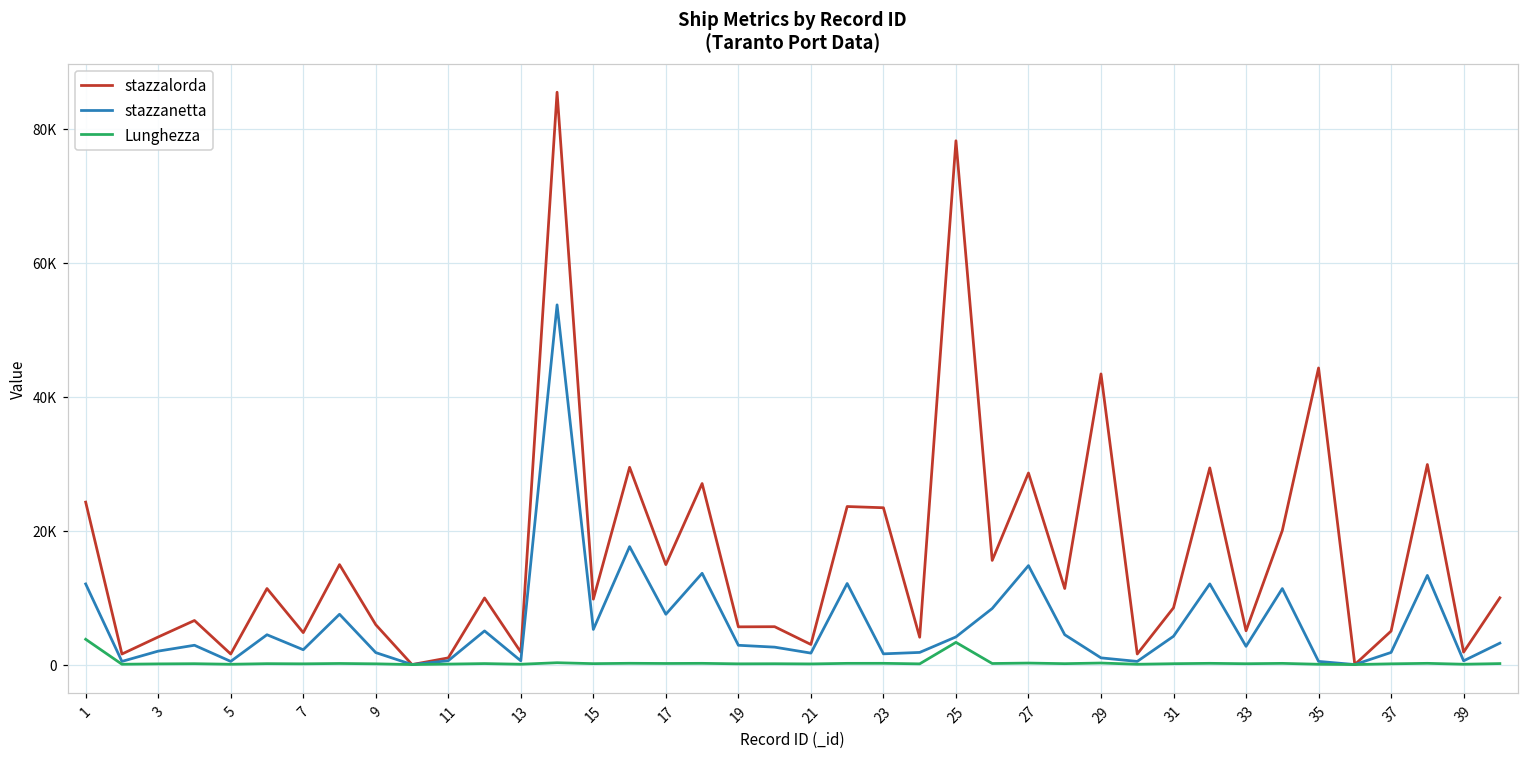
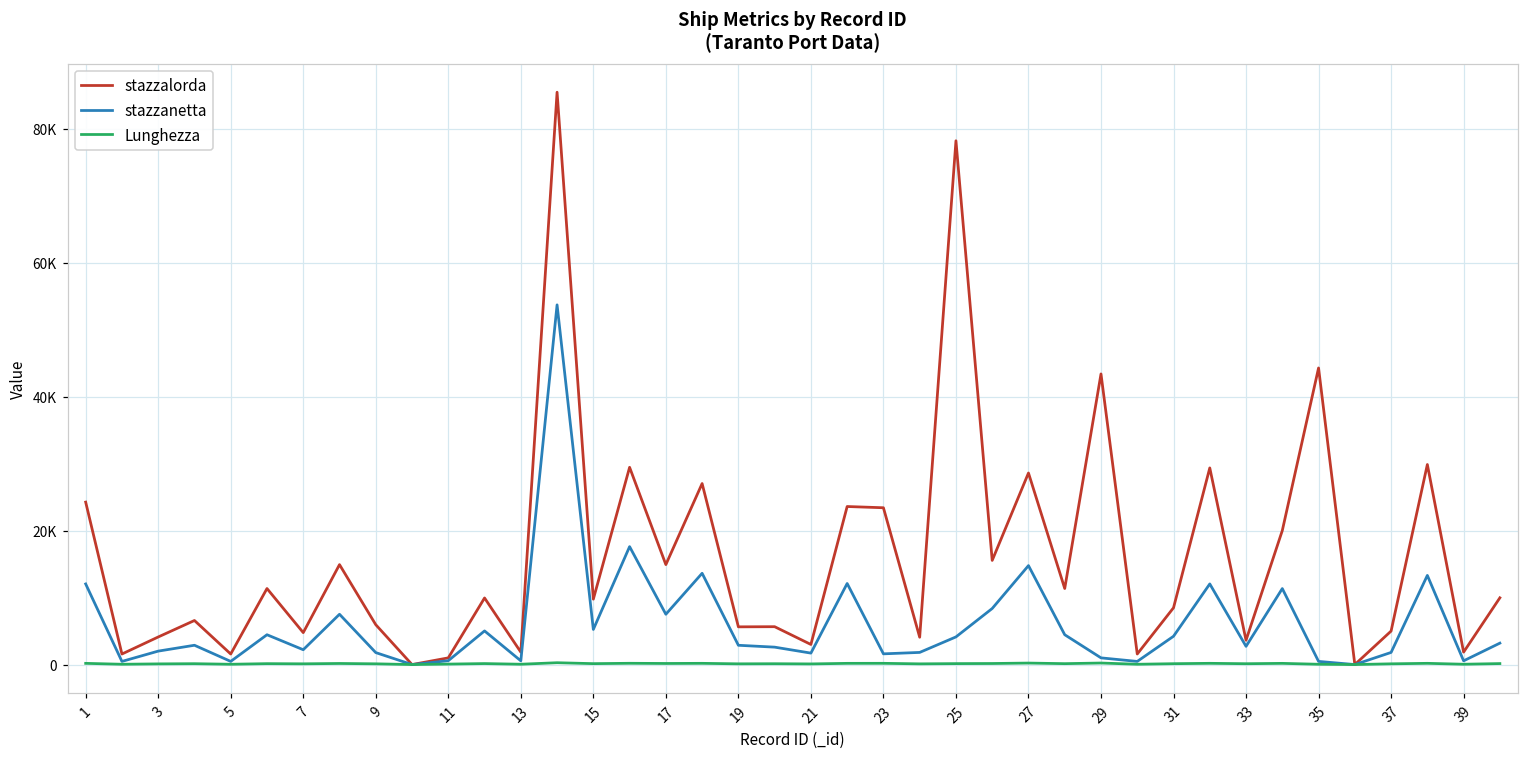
  {
    "stazzalorda": {
      "1": 24000,
      "3": 4000,
      "5": 2000,
      "7": 5000,
      "9": 6000,
      "13": 2000,
      "15": 10000,
      "17": 15000,
      "19": 6000,
      "21": 3000,
      "23": 23000,
      "25": 78000,
      "27": 29000,
      "29": 43000,
      "31": 8000,
-     "33": 5000,
+     "33": 4000,
      "35": 44000,
      "37": 5000,
      "39": 2000
    },
    "stazzanetta": {
      "1": 12000,
      "3": 2000,
      "5": 0,
      "7": 2000,
      "9": 2000,
      "13": 1000,
      "15": 5000,
      "17": 8000,
      "19": 3000,
      "21": 2000,
      "23": 2000,
      "25": 4000,
      "27": 15000,
      "29": 1000,
      "31": 4000,
      "33": 3000,
      "35": 0,
      "37": 2000,
      "39": 1000
    },
    "Lunghezza": {
-     "1": 4000,
+     "1": 0,
      "3": 0,
      "5": 0,
      "7": 0,
      "9": 0,
      "11": 0,
      "13": 0,
      "15": 0,
      "17": 0,
      "19": 0,
      "21": 0,
      "23": 0,
-     "25": 3000,
+     "25": 0,
      "27": 0,
      "29": 0,
      "31": 0,
      "33": 0,
      "35": 0,
      "37": 0,
      "39": 0
    }
  }
